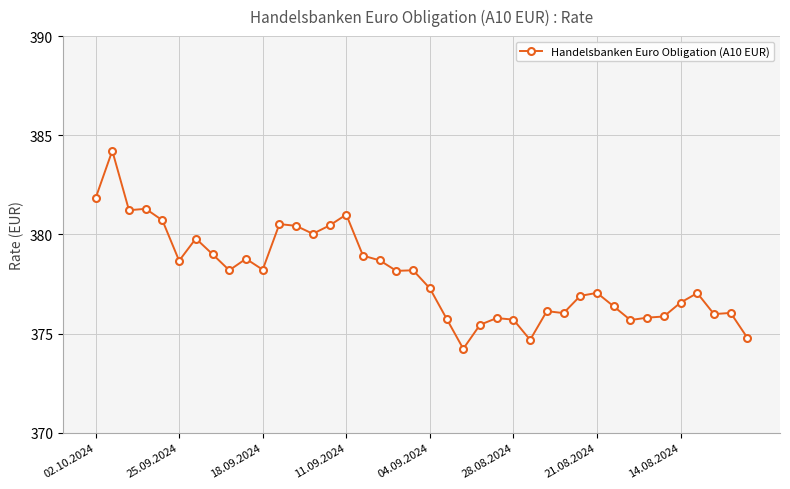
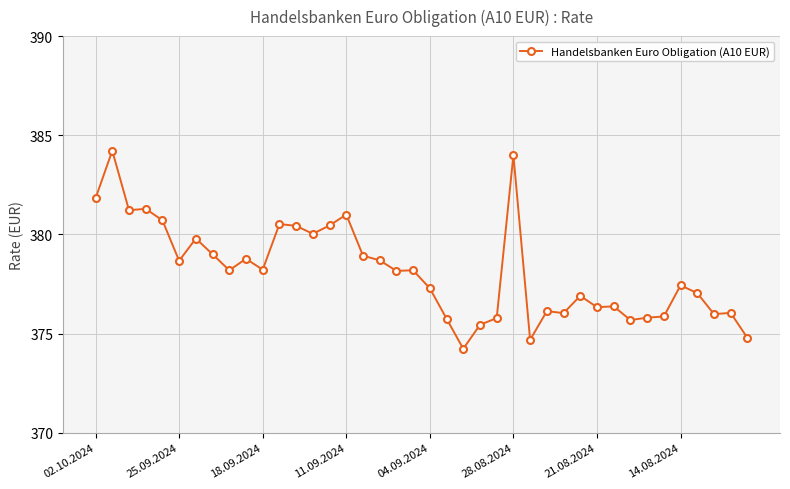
  {
    "02.10.2024": 381.8,
    "25.09.2024": 378.7,
    "18.09.2024": 378.2,
    "11.09.2024": 381.0,
    "04.09.2024": 377.3,
-   "28.08.2024": 375.7,
-   "21.08.2024": 377.1,
-   "14.08.2024": 376.6
+   "28.08.2024": 384.0,
+   "21.08.2024": 376.3,
+   "14.08.2024": 377.4
  }
